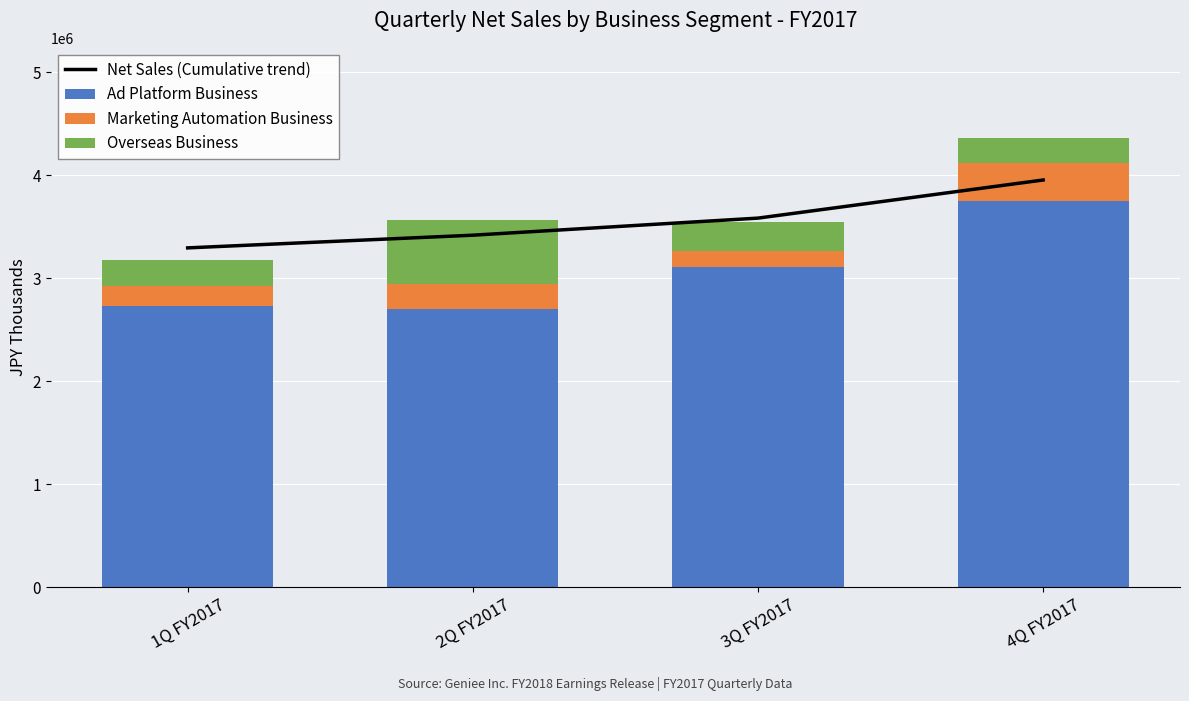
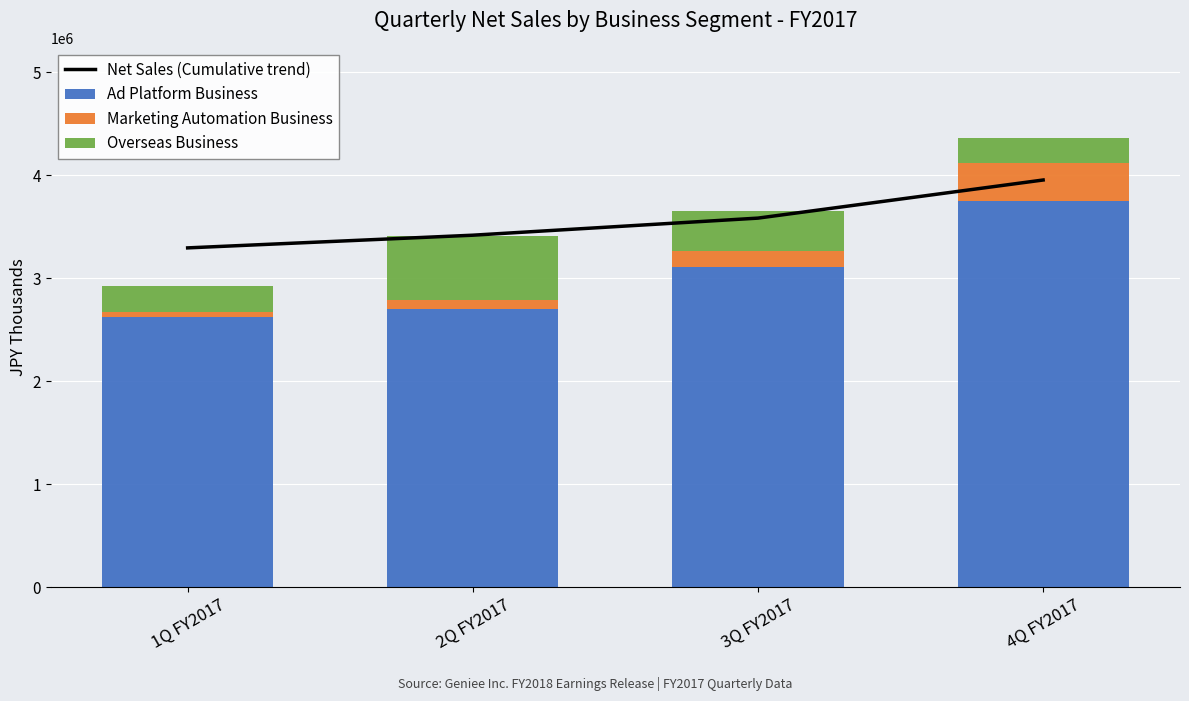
  {
    "Ad Platform Business": {
-     "1Q FY2017": 2730000,
+     "1Q FY2017": 2630000,
      "2Q FY2017": 2700000,
      "3Q FY2017": 3110000,
      "4Q FY2017": 3760000
    },
    "Net Sales (Cumulative trend)": {
      "1Q FY2017": 3300000,
      "2Q FY2017": 3420000,
      "3Q FY2017": 3580000,
      "4Q FY2017": 3950000
    },
    "Marketing Automation Business": {
-     "1Q FY2017": 190000,
-     "2Q FY2017": 250000,
+     "1Q FY2017": 40000,
+     "2Q FY2017": 100000,
      "3Q FY2017": 150000,
      "4Q FY2017": 370000
    },
    "Overseas Business": {
      "1Q FY2017": 250000,
      "2Q FY2017": 620000,
-     "3Q FY2017": 280000,
+     "3Q FY2017": 380000,
      "4Q FY2017": 240000
    }
  }
